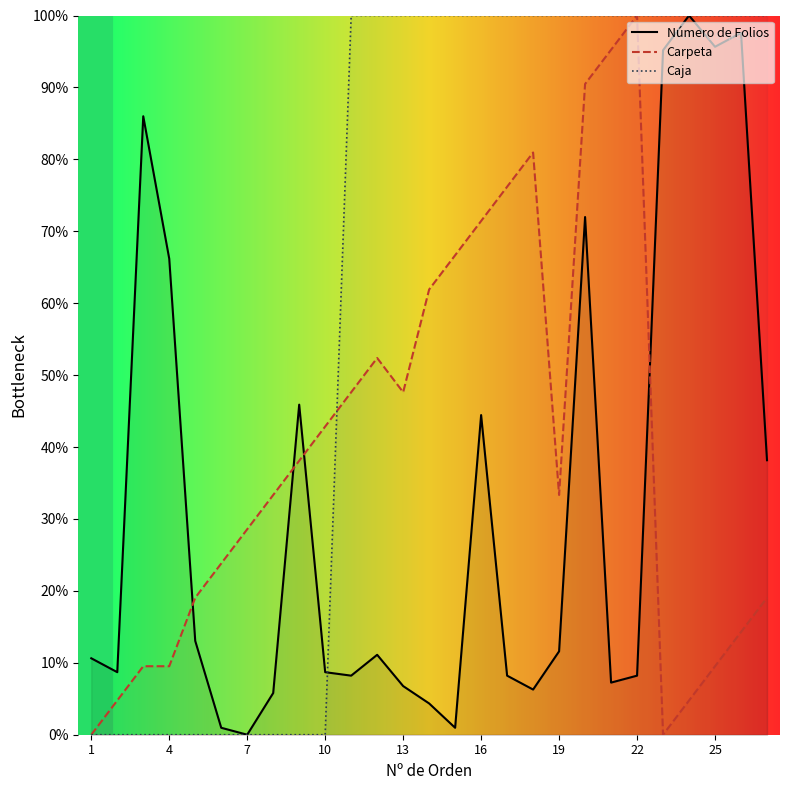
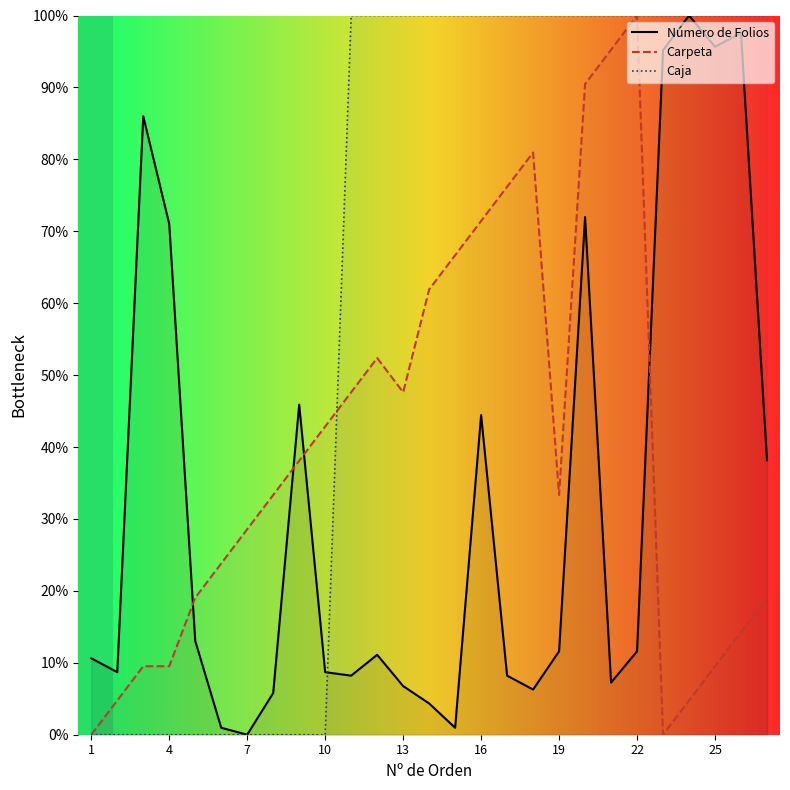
  {
    "Número de Folios": {
      "1": "11%",
-     "4": "66%",
+     "4": "71%",
      "10": "9%",
      "13": "7%",
      "16": "44%",
      "19": "12%",
-     "22": "8%"
+     "22": "12%"
    },
    "Carpeta": {
      "4": "10%",
      "7": "29%",
      "10": "43%",
      "13": "48%",
      "16": "71%",
      "19": "33%",
      "25": "10%"
    },
    "Caja": {
      "4": "0%",
      "10": "0%",
      "13": "100%",
      "16": "100%",
      "19": "100%",
      "25": "100%"
    }
  }
